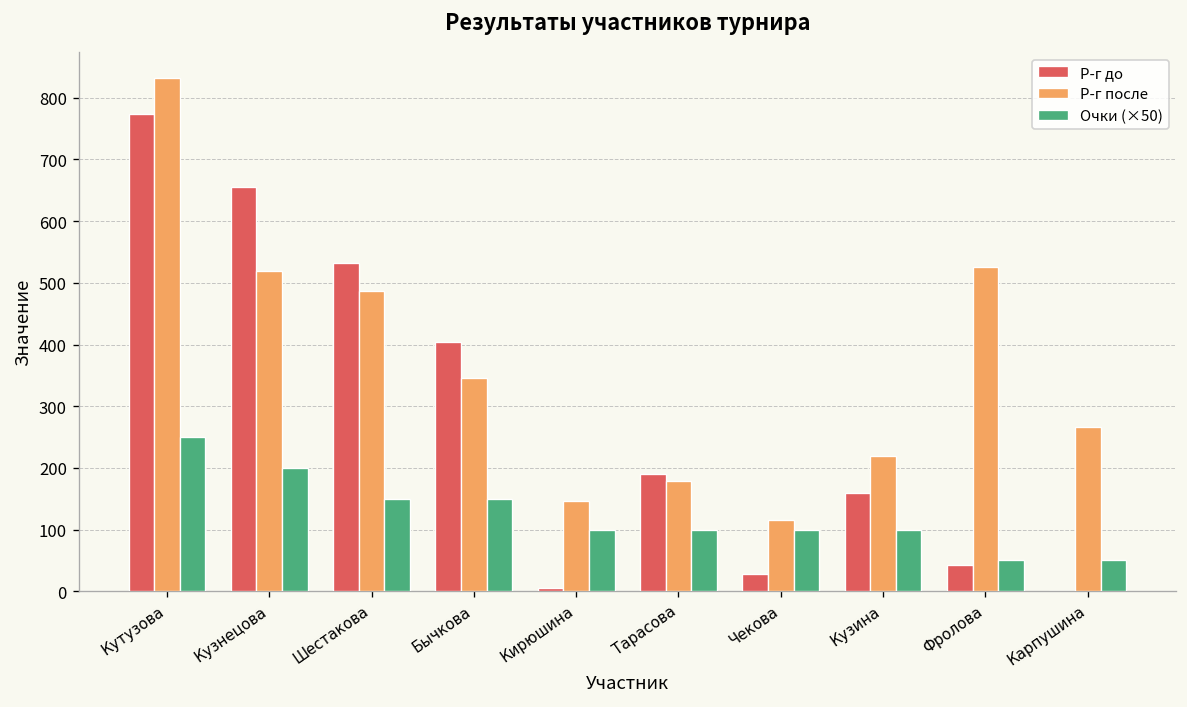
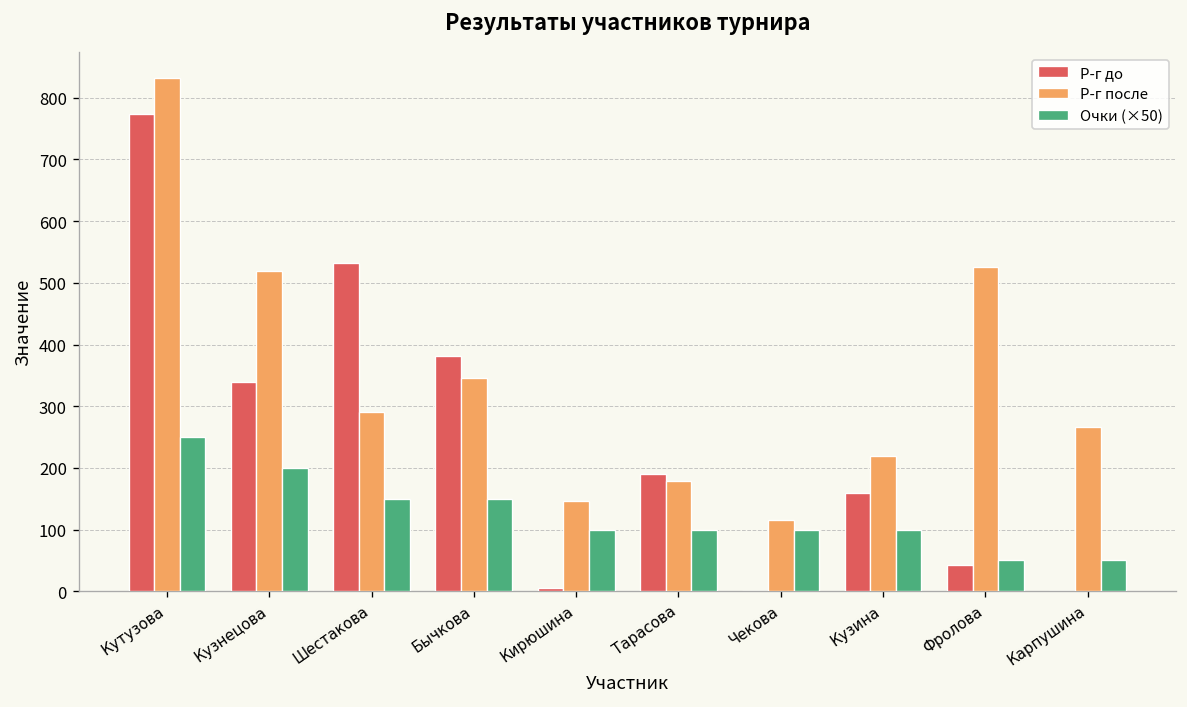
  {
    "Р-г до": {
      "Кутузова": 770,
-     "Кузнецова": 660,
+     "Кузнецова": 340,
      "Шестакова": 530,
-     "Бычкова": 400,
+     "Бычкова": 380,
      "Кирюшина": 10,
      "Тарасова": 190,
-     "Чекова": 30,
+     "Чекова": 0,
      "Кузина": 160,
      "Фролова": 40,
      "Карпушина": 0
    },
    "Р-г после": {
      "Кутузова": 830,
      "Кузнецова": 520,
-     "Шестакова": 490,
+     "Шестакова": 290,
      "Бычкова": 350,
      "Кирюшина": 150,
      "Тарасова": 180,
      "Чекова": 120,
      "Кузина": 220,
      "Фролова": 530,
      "Карпушина": 270
    },
    "Очки (×50)": {
      "Кутузова": 250,
      "Кузнецова": 200,
      "Шестакова": 150,
      "Бычкова": 150,
      "Кирюшина": 100,
      "Тарасова": 100,
      "Чекова": 100,
      "Кузина": 100,
      "Фролова": 50,
      "Карпушина": 50
    }
  }
